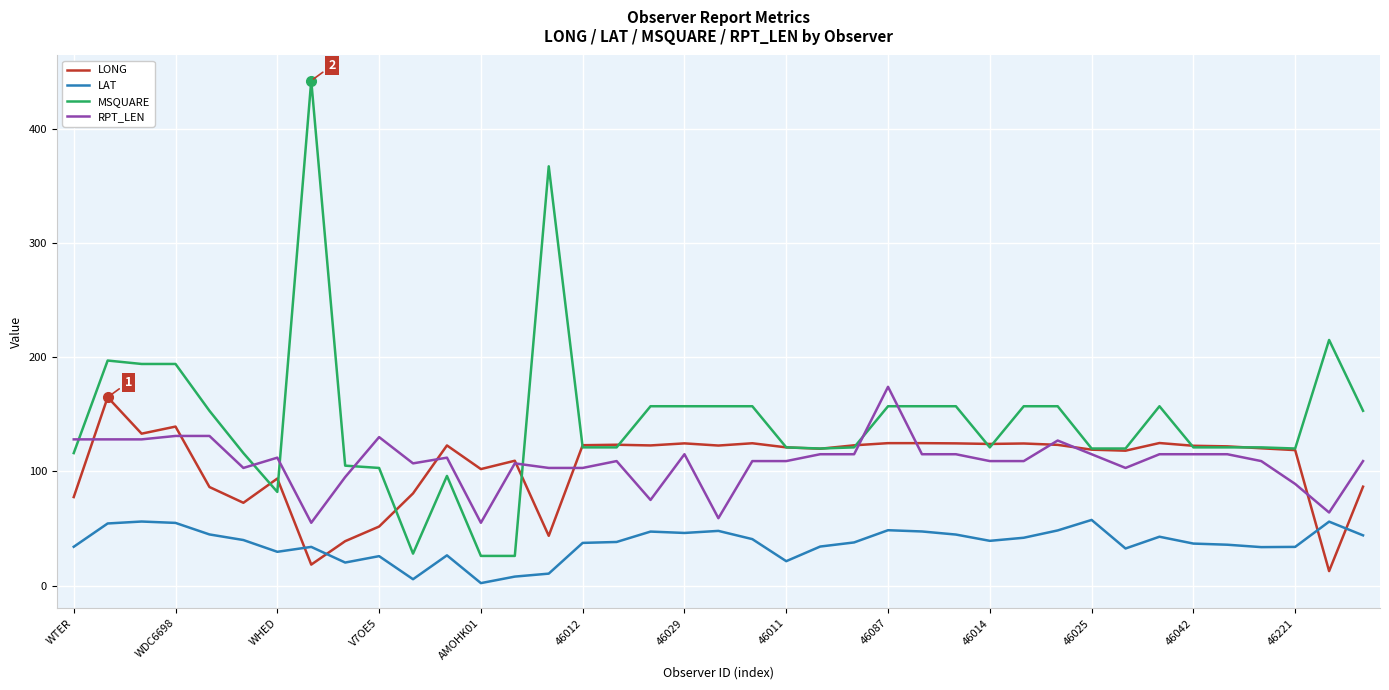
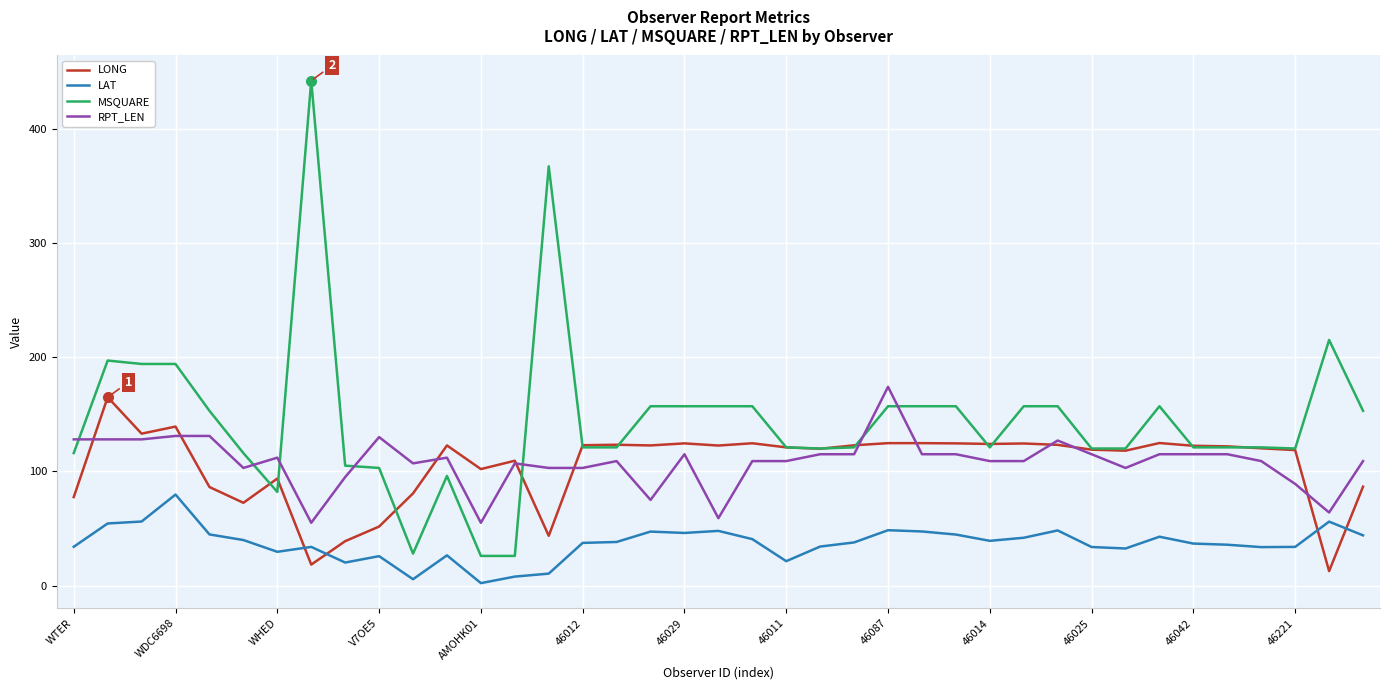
  {
    "LAT": {
      "WTER": 34,
-     "WDC6698": 55,
+     "WDC6698": 80,
      "WHED": 30,
      "V7OE5": 26,
      "AMOHK01": 2,
      "46012": 37,
      "46029": 46,
      "46011": 21,
      "46087": 49,
      "46014": 39,
-     "46025": 58,
+     "46025": 34,
      "46042": 37,
      "46221": 34
    },
    "RPT_LEN": {
      "WTER": 128,
      "WDC6698": 131,
      "WHED": 112,
      "V7OE5": 130,
      "AMOHK01": 55,
      "46012": 103,
      "46029": 115,
      "46011": 109,
      "46087": 174,
      "46014": 109,
      "46025": 115,
      "46042": 115,
      "46221": 89
    }
  }
